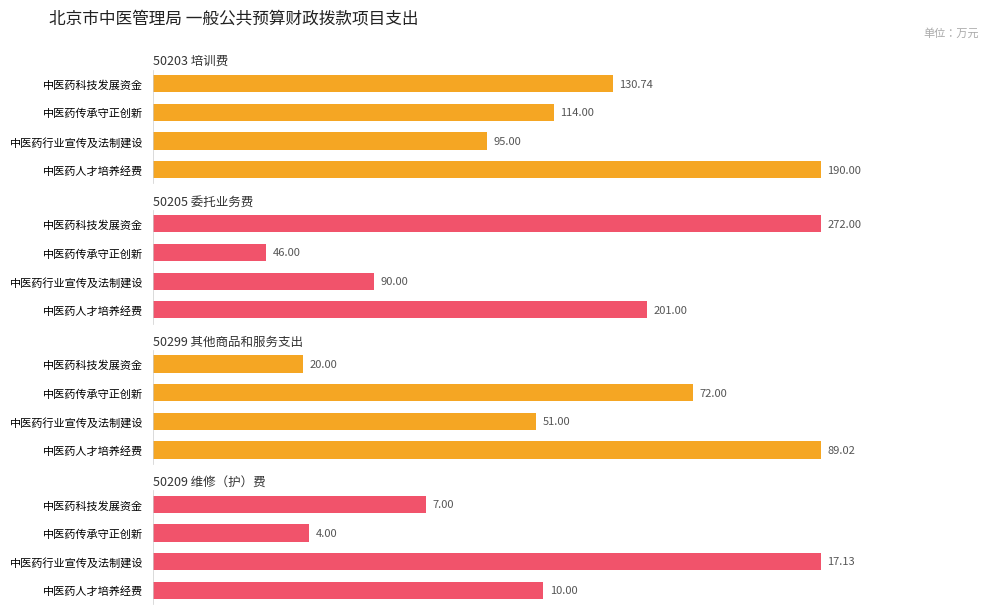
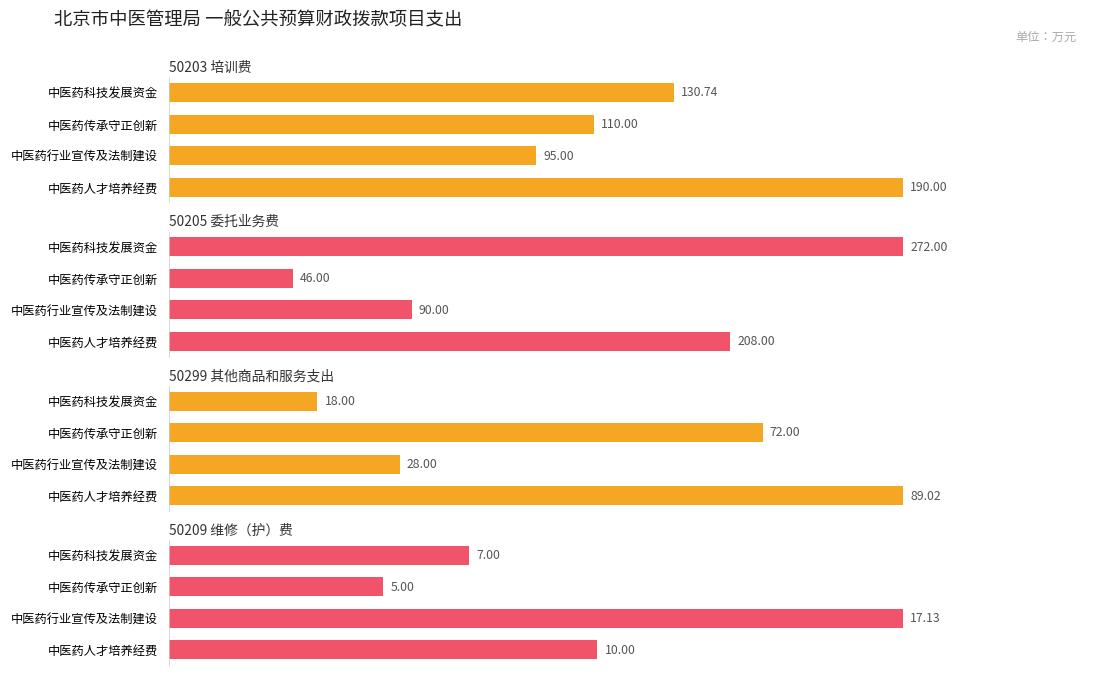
  {
    "50203 培训费": {
      "中医药科技发展资金": 130.74,
-     "中医药传承守正创新": 114.00,
+     "中医药传承守正创新": 110.00,
      "中医药行业宣传及法制建设": 95.00,
      "中医药人才培养经费": 190.00
    },
    "50205 委托业务费": {
      "中医药科技发展资金": 272.00,
      "中医药传承守正创新": 46.00,
      "中医药行业宣传及法制建设": 90.00,
-     "中医药人才培养经费": 201.00
+     "中医药人才培养经费": 208.00
    },
    "50299 其他商品和服务支出": {
-     "中医药科技发展资金": 20.00,
+     "中医药科技发展资金": 18.00,
      "中医药传承守正创新": 72.00,
-     "中医药行业宣传及法制建设": 51.00,
+     "中医药行业宣传及法制建设": 28.00,
      "中医药人才培养经费": 89.02
    },
    "50209 维修（护）费": {
      "中医药科技发展资金": 7.00,
-     "中医药传承守正创新": 4.00,
+     "中医药传承守正创新": 5.00,
      "中医药行业宣传及法制建设": 17.13,
      "中医药人才培养经费": 10.00
    }
  }
